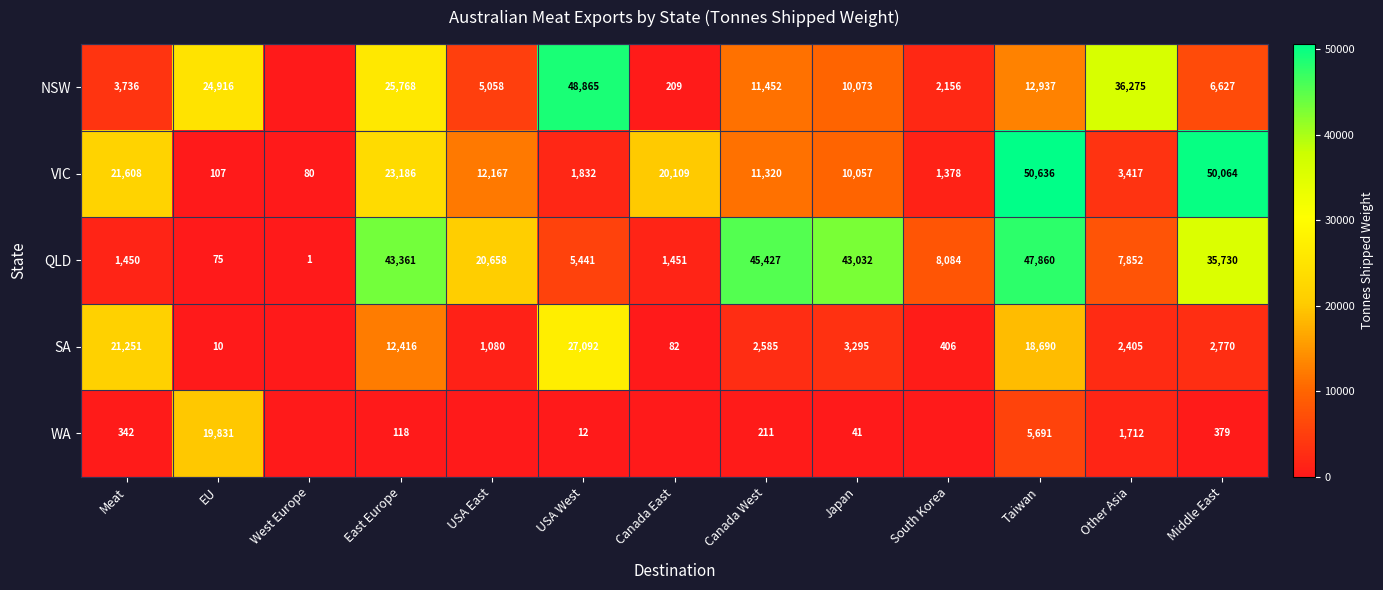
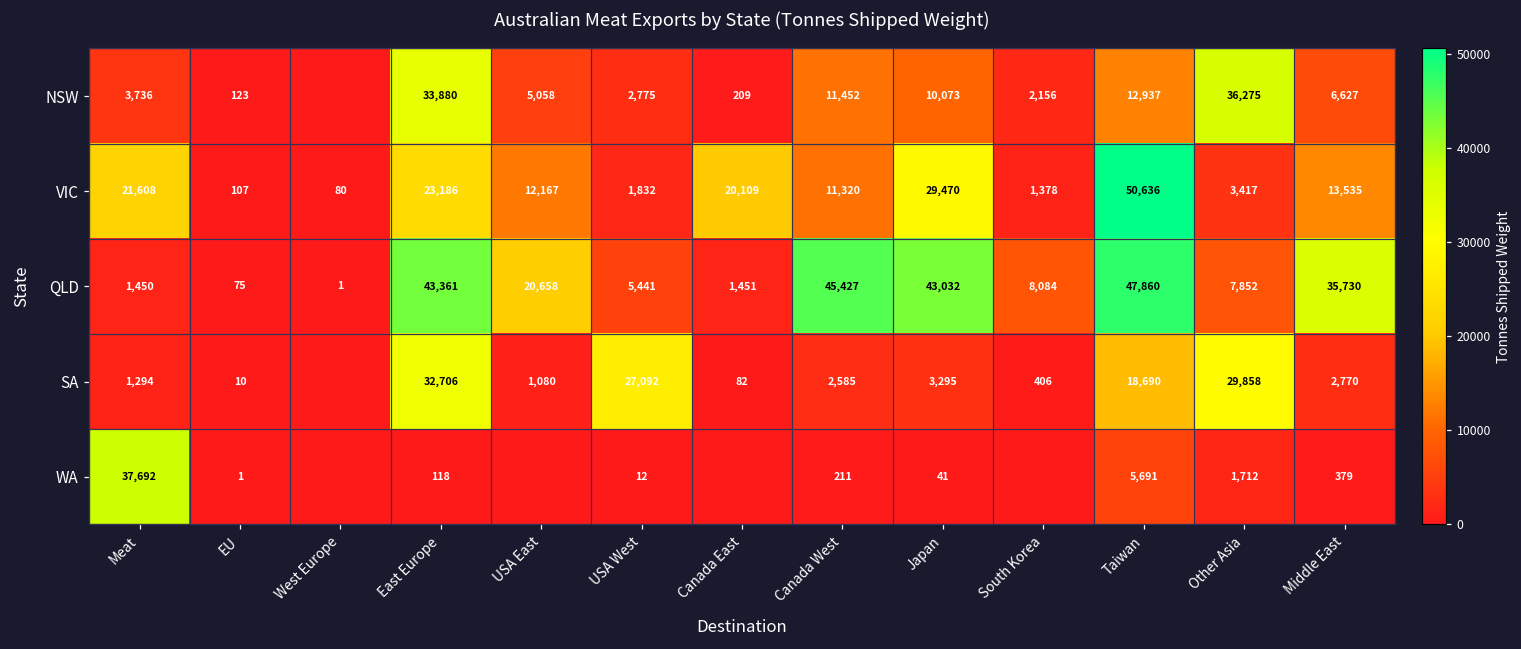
  {
    "NSW": {
      "Meat": "3,736",
-     "EU": "24,916",
-     "East Europe": "25,768",
+     "EU": "123",
+     "East Europe": "33,880",
      "USA East": "5,058",
-     "USA West": "48,865",
+     "USA West": "2,775",
      "Canada East": "209",
      "Canada West": "11,452",
      "Japan": "10,073",
      "South Korea": "2,156",
      "Taiwan": "12,937",
      "Other Asia": "36,275",
      "Middle East": "6,627"
    },
    "VIC": {
      "Meat": "21,608",
      "EU": "107",
      "West Europe": "80",
      "East Europe": "23,186",
      "USA East": "12,167",
      "USA West": "1,832",
      "Canada East": "20,109",
      "Canada West": "11,320",
-     "Japan": "10,057",
+     "Japan": "29,470",
      "South Korea": "1,378",
      "Taiwan": "50,636",
      "Other Asia": "3,417",
-     "Middle East": "50,064"
+     "Middle East": "13,535"
    },
    "QLD": {
      "Meat": "1,450",
      "EU": "75",
      "West Europe": "1",
      "East Europe": "43,361",
      "USA East": "20,658",
      "USA West": "5,441",
      "Canada East": "1,451",
      "Canada West": "45,427",
      "Japan": "43,032",
      "South Korea": "8,084",
      "Taiwan": "47,860",
      "Other Asia": "7,852",
      "Middle East": "35,730"
    },
    "SA": {
-     "Meat": "21,251",
+     "Meat": "1,294",
      "EU": "10",
-     "East Europe": "12,416",
+     "East Europe": "32,706",
      "USA East": "1,080",
      "USA West": "27,092",
      "Canada East": "82",
      "Canada West": "2,585",
      "Japan": "3,295",
      "South Korea": "406",
      "Taiwan": "18,690",
-     "Other Asia": "2,405",
+     "Other Asia": "29,858",
      "Middle East": "2,770"
    },
    "WA": {
-     "Meat": "342",
-     "EU": "19,831",
+     "Meat": "37,692",
+     "EU": "1",
      "East Europe": "118",
      "USA West": "12",
      "Canada West": "211",
      "Japan": "41",
      "Taiwan": "5,691",
      "Other Asia": "1,712",
      "Middle East": "379"
    }
  }
